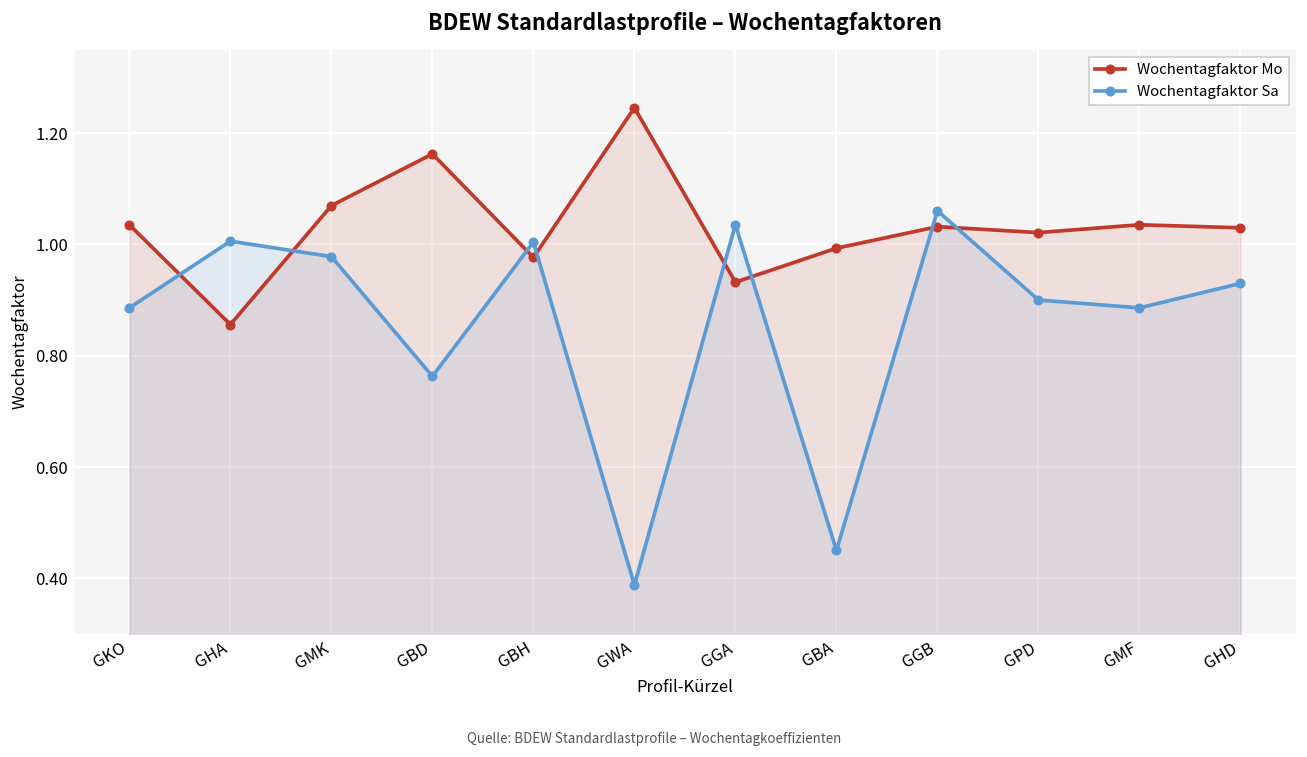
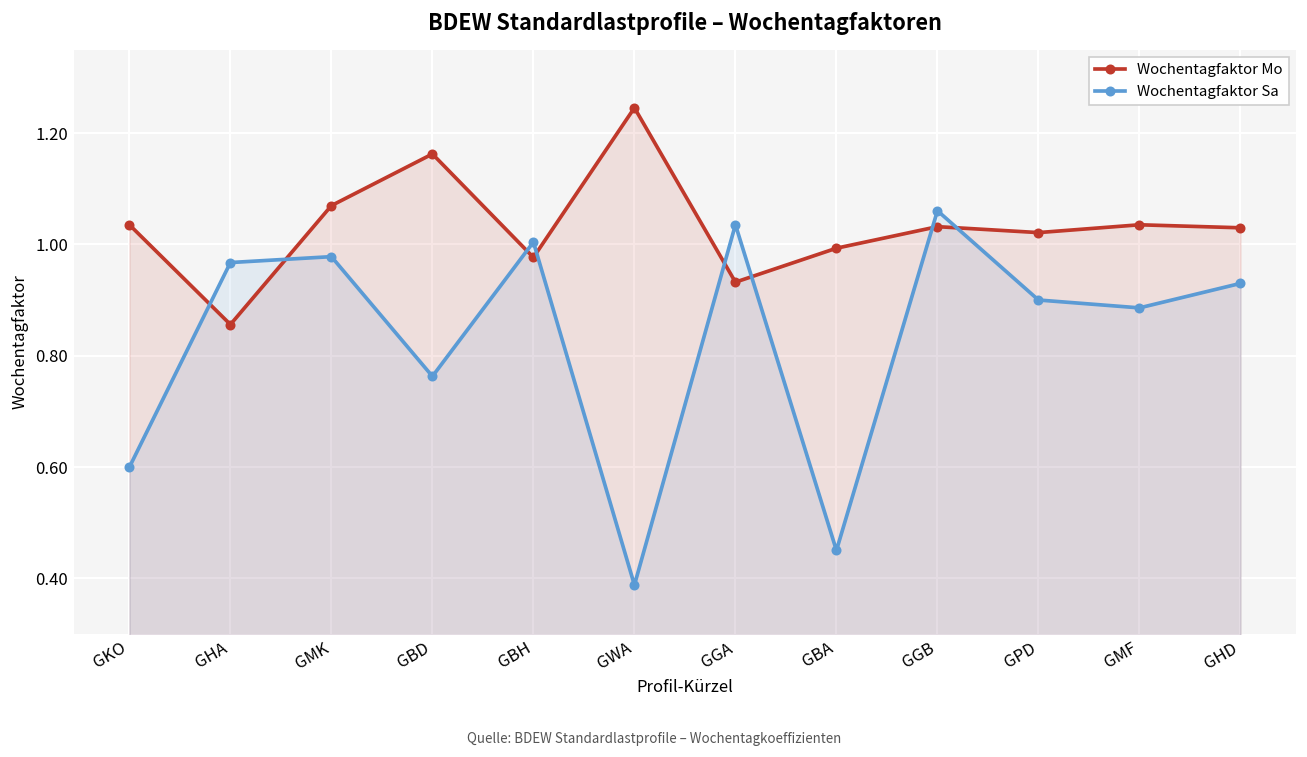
  {
    "Wochentagfaktor Mo": {
      "GKO": 1.04,
      "GHA": 0.86,
      "GMK": 1.07,
      "GBD": 1.16,
      "GBH": 0.98,
      "GWA": 1.25,
      "GGA": 0.93,
      "GBA": 0.99,
      "GGB": 1.03,
      "GPD": 1.02,
      "GMF": 1.04,
      "GHD": 1.03
    },
    "Wochentagfaktor Sa": {
-     "GKO": 0.89,
-     "GHA": 1.01,
+     "GKO": 0.60,
+     "GHA": 0.97,
      "GMK": 0.98,
      "GBD": 0.76,
      "GBH": 1.00,
      "GWA": 0.39,
      "GGA": 1.04,
      "GBA": 0.45,
      "GGB": 1.06,
      "GPD": 0.90,
      "GMF": 0.89,
      "GHD": 0.93
    }
  }
